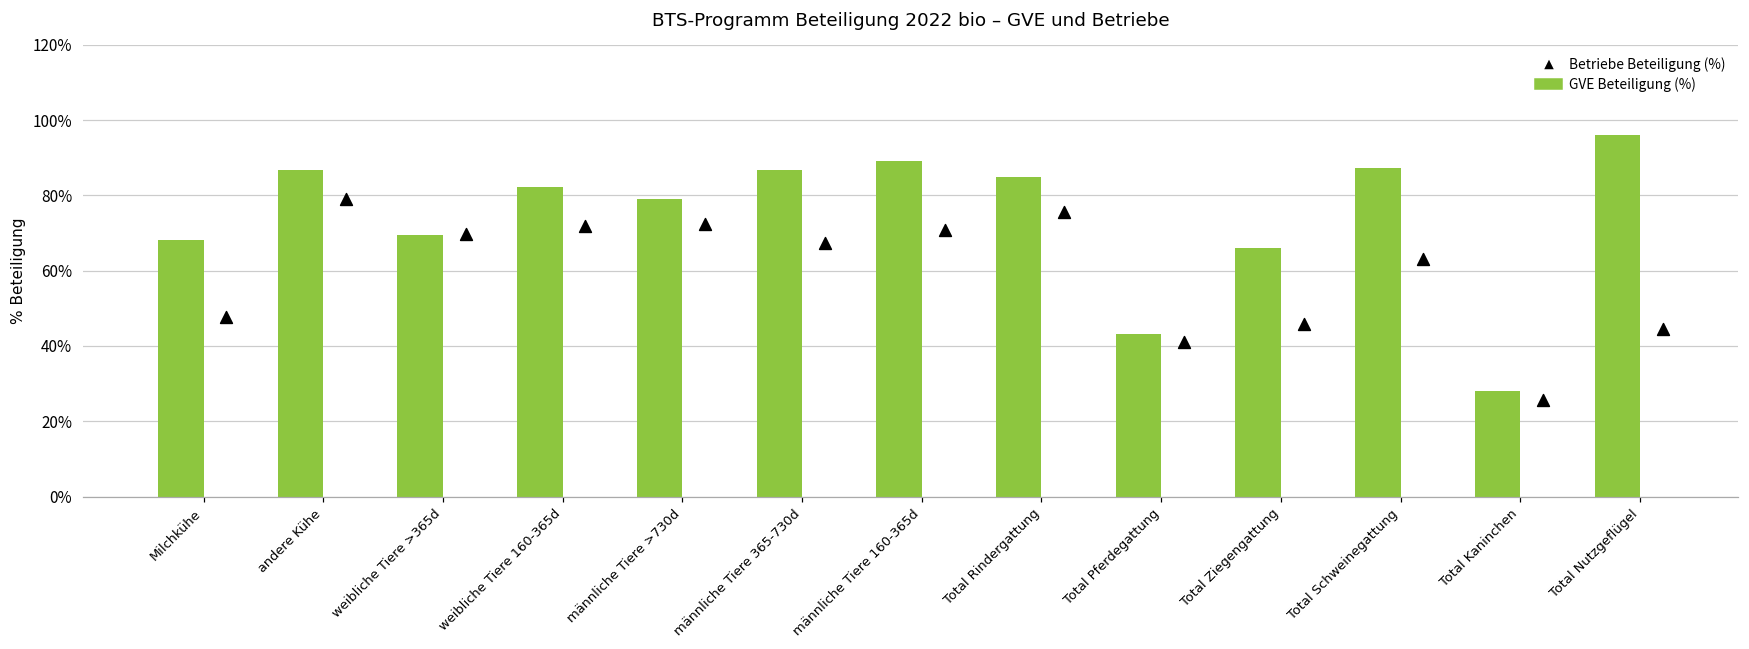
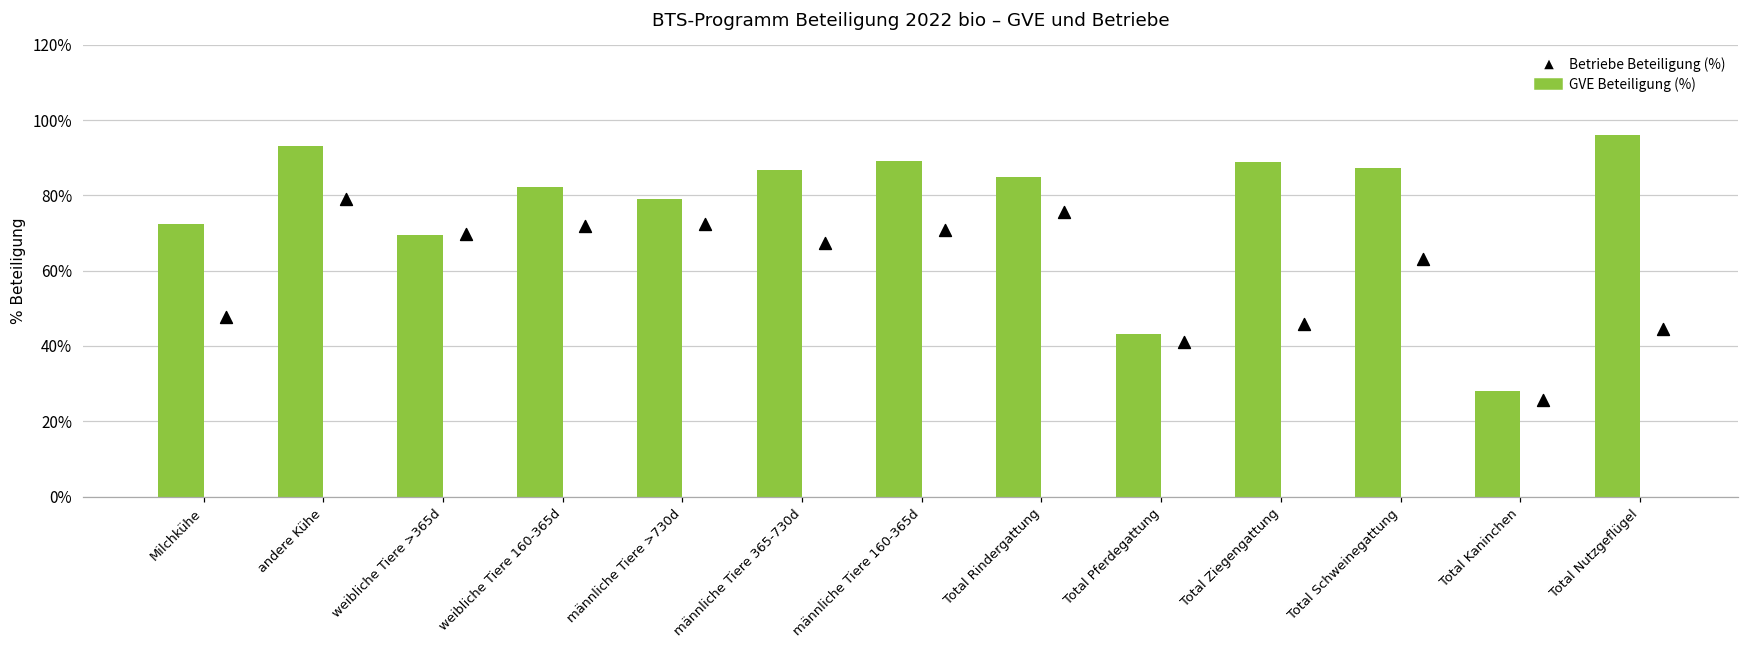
  {
    "GVE Beteiligung (%)": {
-     "Milchkühe": "68%",
-     "andere Kühe": "87%",
+     "Milchkühe": "72%",
+     "andere Kühe": "93%",
      "weibliche Tiere >365d": "70%",
      "weibliche Tiere 160-365d": "82%",
      "männliche Tiere >730d": "79%",
      "männliche Tiere 365-730d": "87%",
      "männliche Tiere 160-365d": "89%",
      "Total Rindergattung": "85%",
      "Total Pferdegattung": "43%",
-     "Total Ziegengattung": "66%",
+     "Total Ziegengattung": "89%",
      "Total Schweinegattung": "87%",
      "Total Kaninchen": "28%",
      "Total Nutzgeflügel": "96%"
    }
  }
